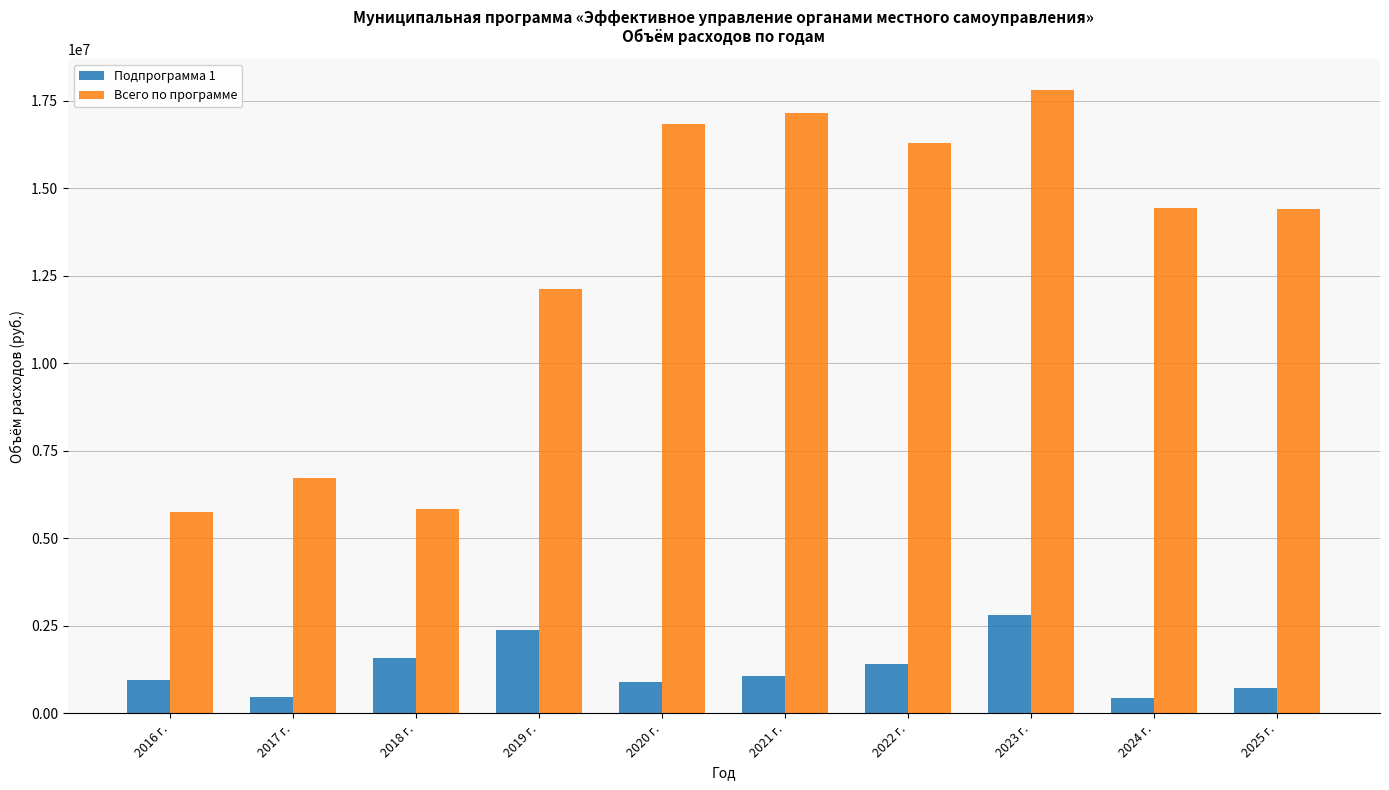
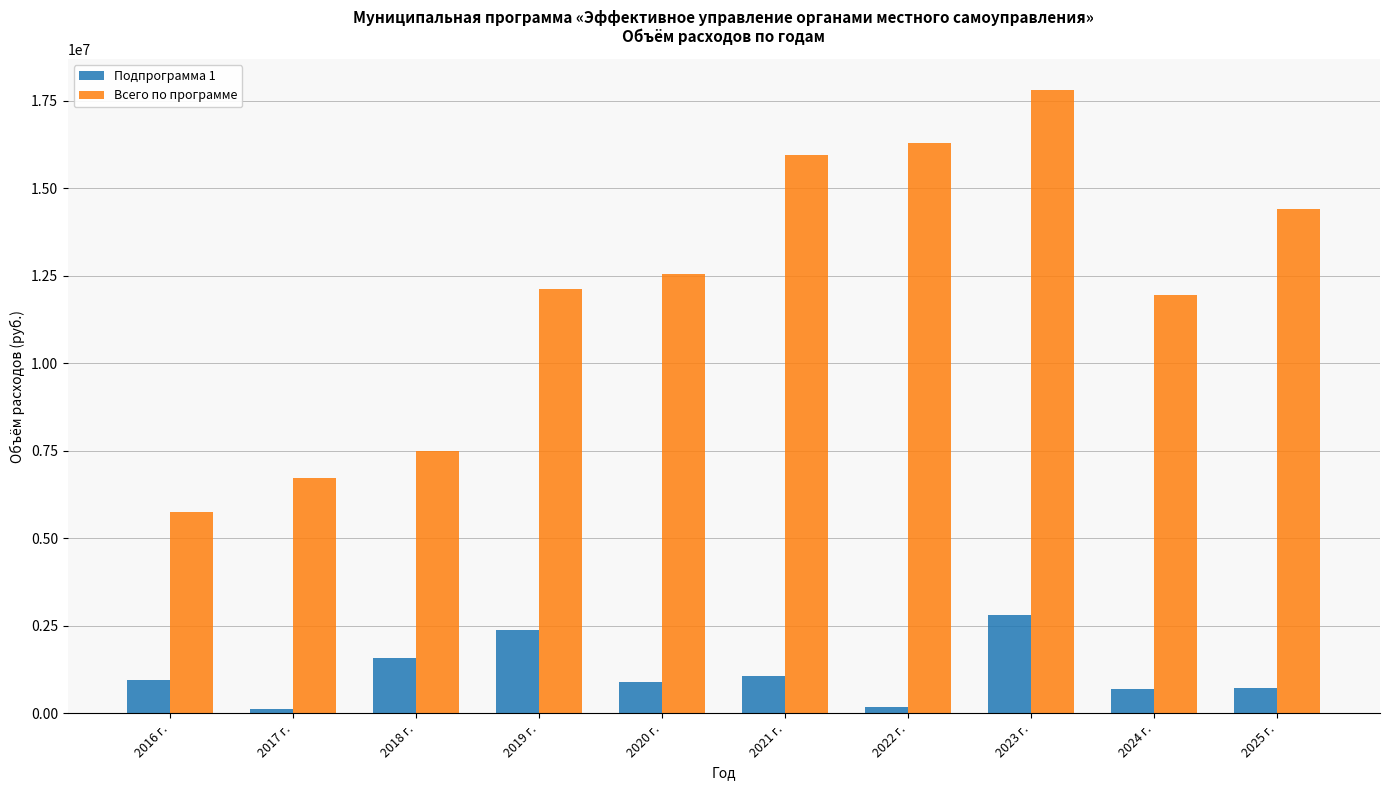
  {
    "Подпрограмма 1": {
      "2016 г.": 900000,
-     "2017 г.": 500000,
+     "2017 г.": 100000,
      "2018 г.": 1600000,
      "2019 г.": 2400000,
      "2020 г.": 900000,
      "2021 г.": 1100000,
-     "2022 г.": 1400000,
+     "2022 г.": 200000,
      "2023 г.": 2800000,
-     "2024 г.": 400000,
+     "2024 г.": 700000,
      "2025 г.": 700000
    },
    "Всего по программе": {
      "2016 г.": 5700000,
      "2017 г.": 6700000,
-     "2018 г.": 5800000,
+     "2018 г.": 7500000,
      "2019 г.": 12100000,
-     "2020 г.": 16800000,
-     "2021 г.": 17200000,
+     "2020 г.": 12600000,
+     "2021 г.": 16000000,
      "2022 г.": 16300000,
      "2023 г.": 17800000,
-     "2024 г.": 14400000,
+     "2024 г.": 12000000,
      "2025 г.": 14400000
    }
  }
